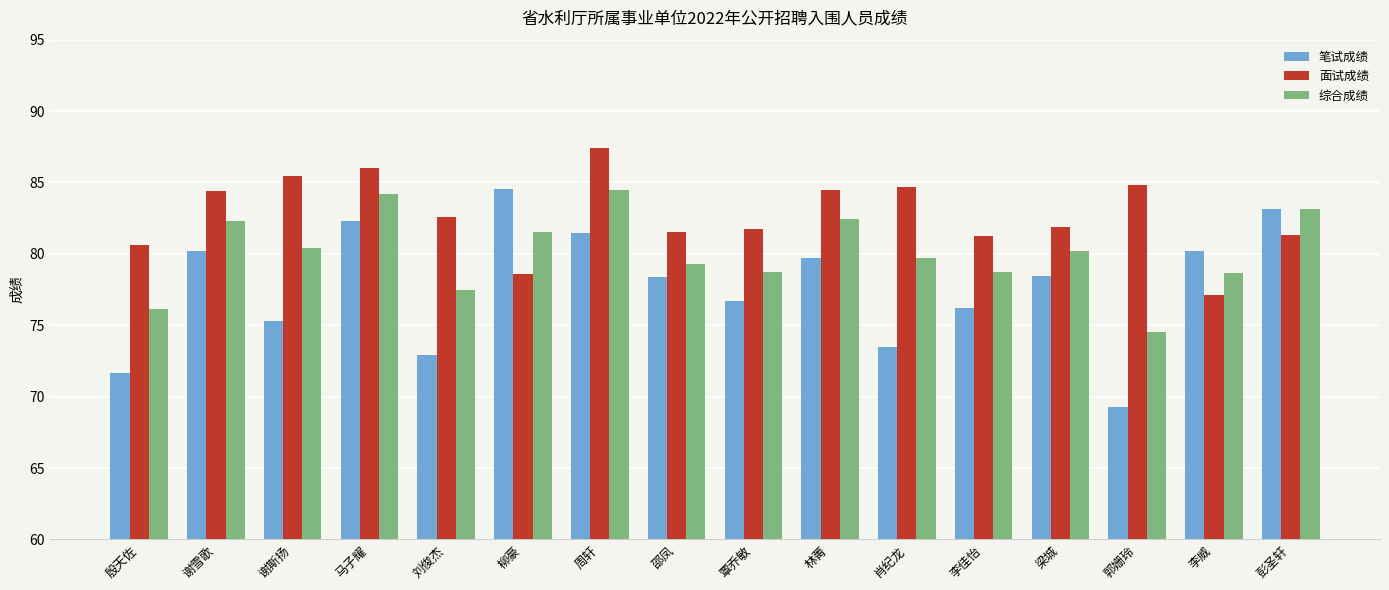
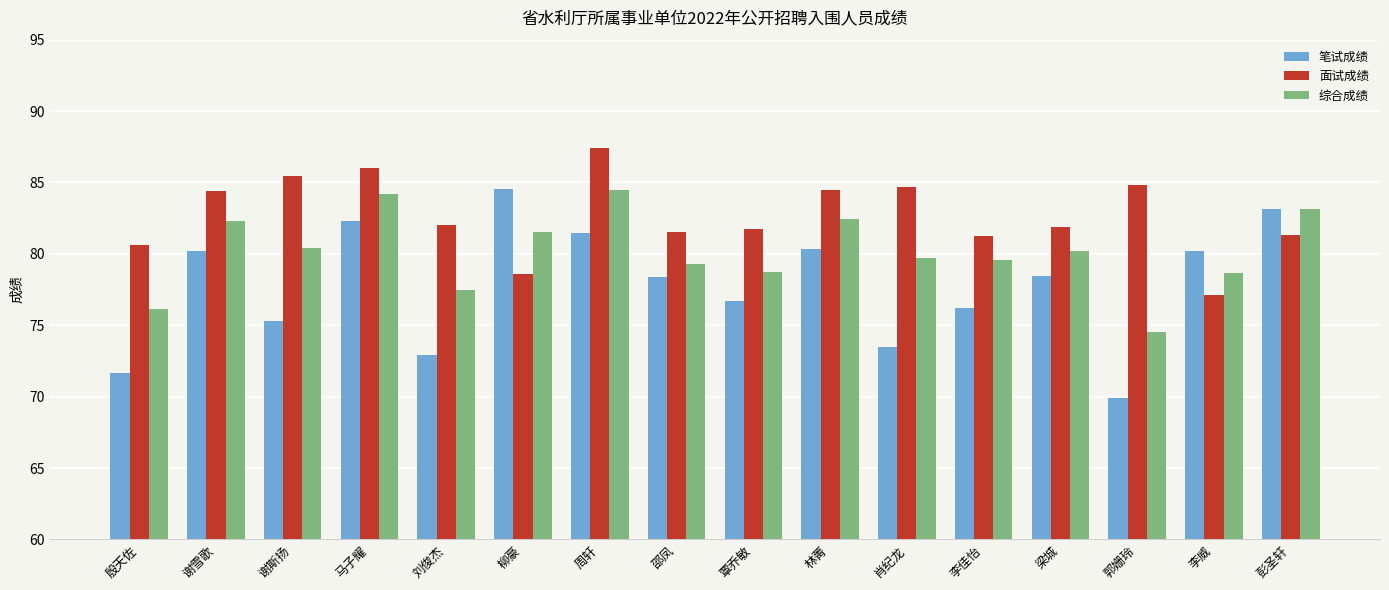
  {
    "笔试成绩": {
      "殷天佐": 71.6,
      "谢雪歌": 80.2,
      "谢斯扬": 75.3,
      "马子耀": 82.3,
      "刘俊杰": 72.9,
      "柳豪": 84.5,
      "周轩": 81.5,
      "邵凤": 78.4,
      "覃乔敏": 76.7,
-     "林菁": 79.7,
+     "林菁": 80.4,
      "肖纪龙": 73.5,
      "李佳怡": 76.2,
      "梁城": 78.4,
-     "郭姗玲": 69.3,
+     "郭姗玲": 69.9,
      "李威": 80.2,
      "彭圣轩": 83.2
    },
    "面试成绩": {
      "殷天佐": 80.6,
      "谢雪歌": 84.4,
      "谢斯扬": 85.4,
      "马子耀": 86.0,
-     "刘俊杰": 82.6,
+     "刘俊杰": 82.0,
      "柳豪": 78.6,
      "周轩": 87.4,
      "邵凤": 81.5,
      "覃乔敏": 81.8,
      "林菁": 84.5,
      "肖纪龙": 84.7,
      "李佳怡": 81.2,
      "梁城": 81.9,
      "郭姗玲": 84.8,
      "李威": 77.1,
      "彭圣轩": 81.3
    },
    "综合成绩": {
      "殷天佐": 76.1,
      "谢雪歌": 82.3,
      "谢斯扬": 80.4,
      "马子耀": 84.2,
      "刘俊杰": 77.5,
      "柳豪": 81.5,
      "周轩": 84.4,
      "邵凤": 79.3,
      "覃乔敏": 78.7,
      "林菁": 82.4,
      "肖纪龙": 79.7,
-     "李佳怡": 78.7,
+     "李佳怡": 79.6,
      "梁城": 80.2,
      "郭姗玲": 74.5,
      "李威": 78.6,
      "彭圣轩": 83.1
    }
  }
